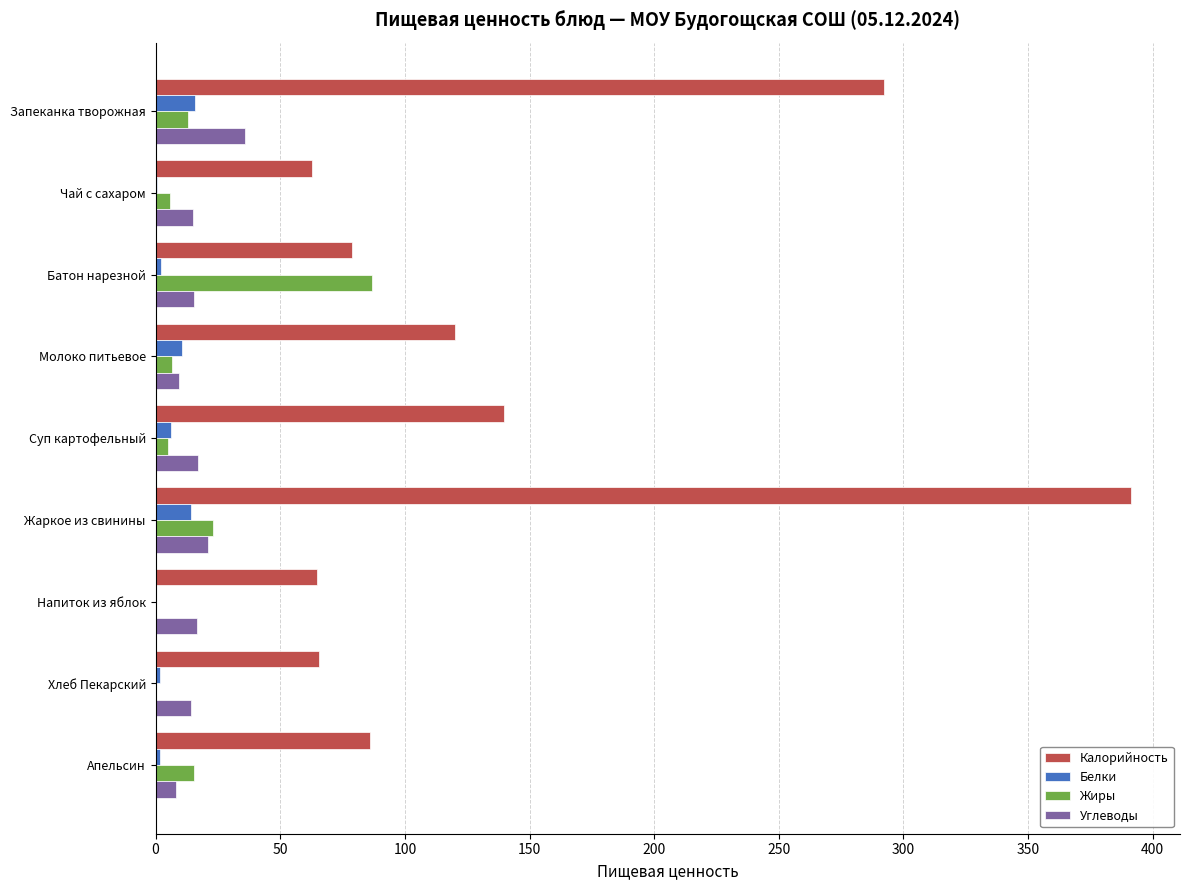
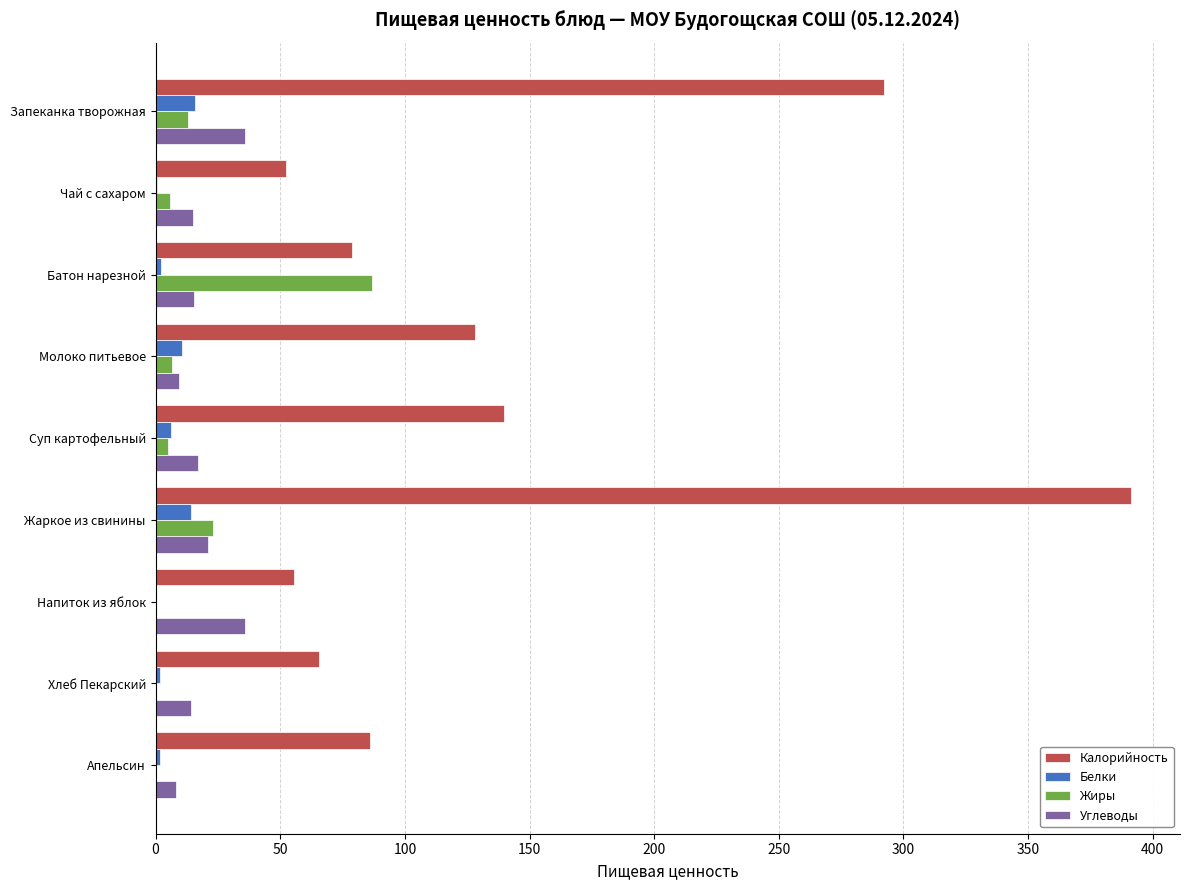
  {
    "Калорийность": {
      "Запеканка творожная": 292,
-     "Чай с сахаром": 63,
+     "Чай с сахаром": 52,
      "Батон нарезной": 79,
-     "Молоко питьевое": 120,
+     "Молоко питьевое": 128,
      "Суп картофельный": 140,
      "Жаркое из свинины": 391,
-     "Напиток из яблок": 65,
+     "Напиток из яблок": 55,
      "Хлеб Пекарский": 65,
      "Апельсин": 86
    },
    "Белки": {
      "Запеканка творожная": 16,
      "Батон нарезной": 2,
      "Молоко питьевое": 11,
      "Суп картофельный": 6,
      "Жаркое из свинины": 14,
      "Хлеб Пекарский": 2,
      "Апельсин": 2
    },
    "Жиры": {
      "Запеканка творожная": 13,
      "Чай с сахаром": 6,
      "Батон нарезной": 87,
      "Молоко питьевое": 6,
      "Суп картофельный": 5,
      "Жаркое из свинины": 23,
-     "Апельсин": 15
+     "Апельсин": 0
    },
    "Углеводы": {
      "Запеканка творожная": 36,
      "Чай с сахаром": 15,
      "Батон нарезной": 15,
      "Молоко питьевое": 9,
      "Суп картофельный": 17,
      "Жаркое из свинины": 21,
-     "Напиток из яблок": 17,
+     "Напиток из яблок": 36,
      "Хлеб Пекарский": 14,
      "Апельсин": 8
    }
  }
